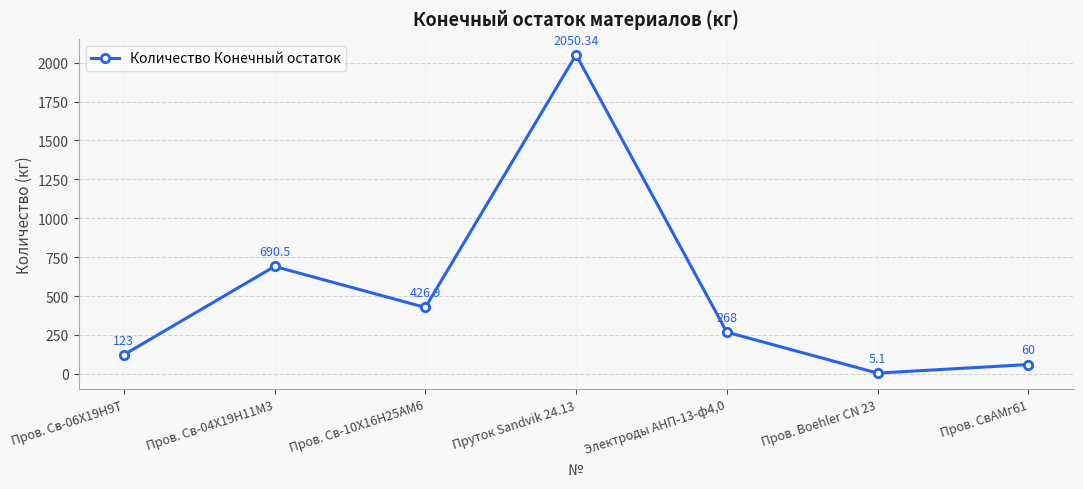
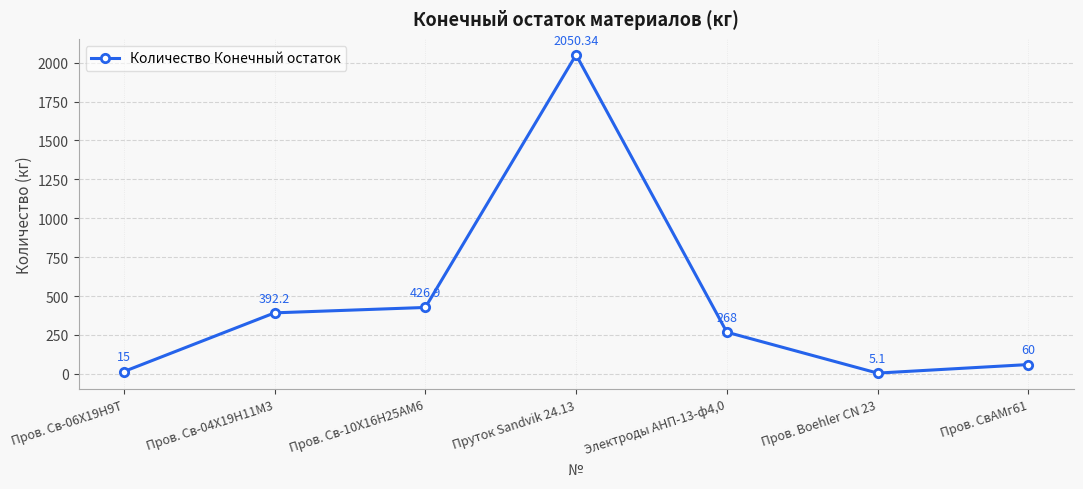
  {
-   "Пров. Св-06Х19Н9Т": 123,
-   "Пров. Св-04Х19Н11М3": 690.5,
+   "Пров. Св-06Х19Н9Т": 15,
+   "Пров. Св-04Х19Н11М3": 392.2,
    "Пров. Св-10Х16Н25АМ6": 426.9,
    "Пруток Sandvik 24.13": 2050.34,
    "Электроды АНП-13-ф4,0": 268,
    "Пров. Boehler CN 23": 5.1,
    "Пров. СвАМг61": 60
  }
